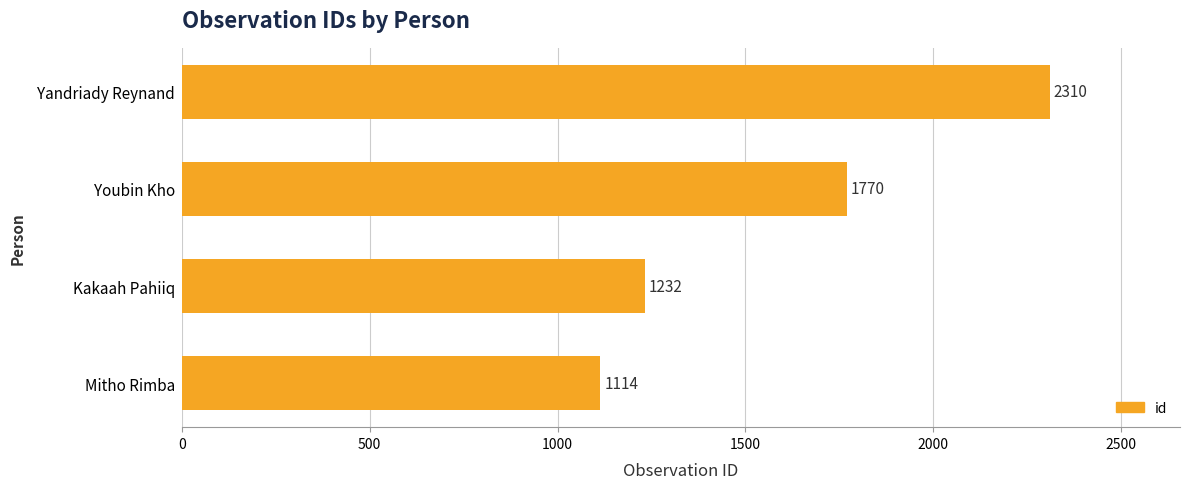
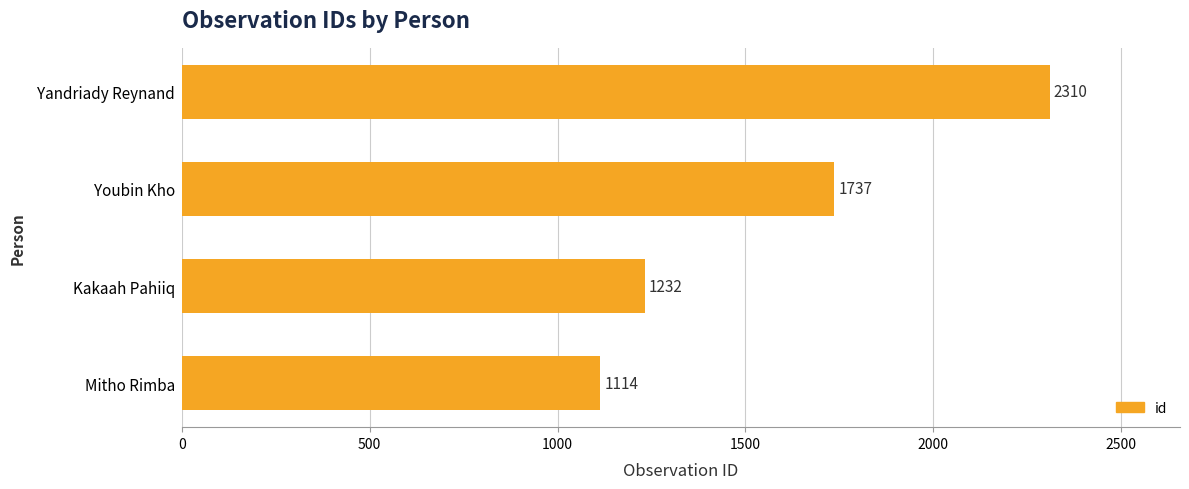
  {
    "Yandriady Reynand": 2310,
-   "Youbin Kho": 1770,
+   "Youbin Kho": 1737,
    "Kakaah Pahiiq": 1232,
    "Mitho Rimba": 1114
  }
